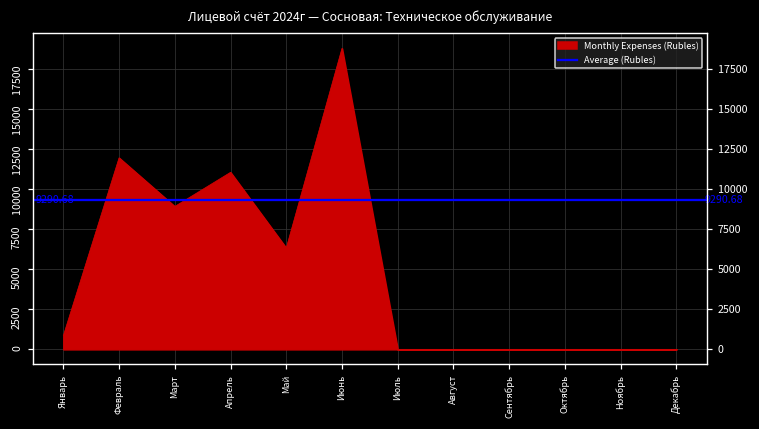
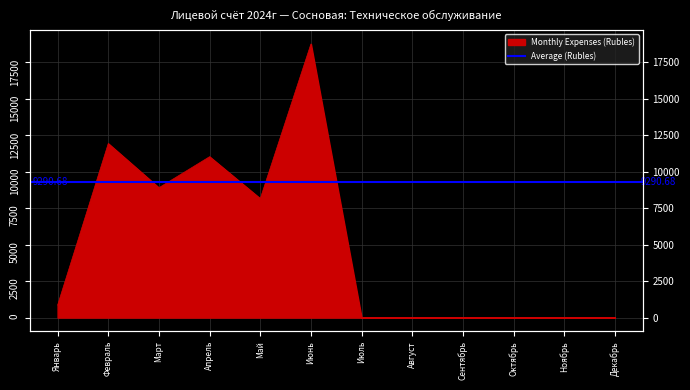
  {
    "Январь": 900,
    "Февраль": 11900,
    "Март": 8900,
    "Апрель": 11000,
-   "Май": 6300,
+   "Май": 8200,
    "Июнь": 18800,
    "Июль": 0,
    "Август": 0,
    "Сентябрь": 0,
    "Октябрь": 0,
    "Ноябрь": 0,
    "Декабрь": 0
  }
